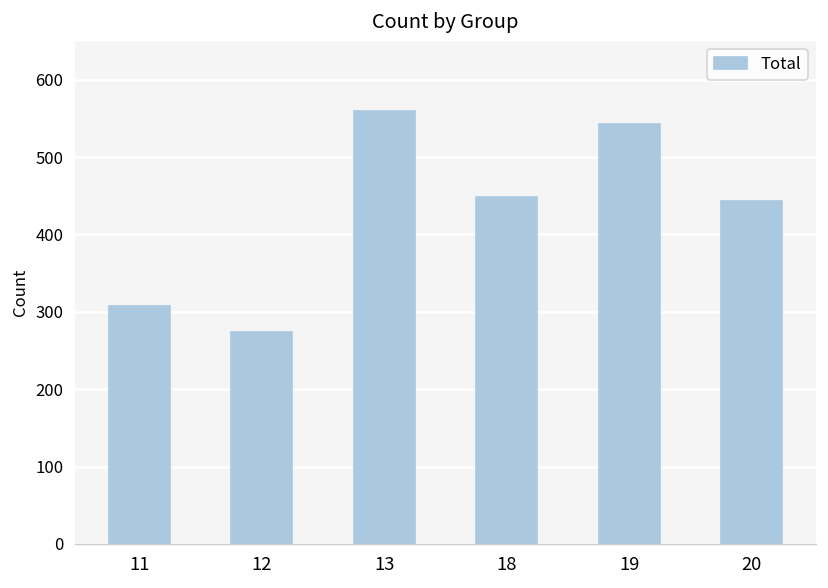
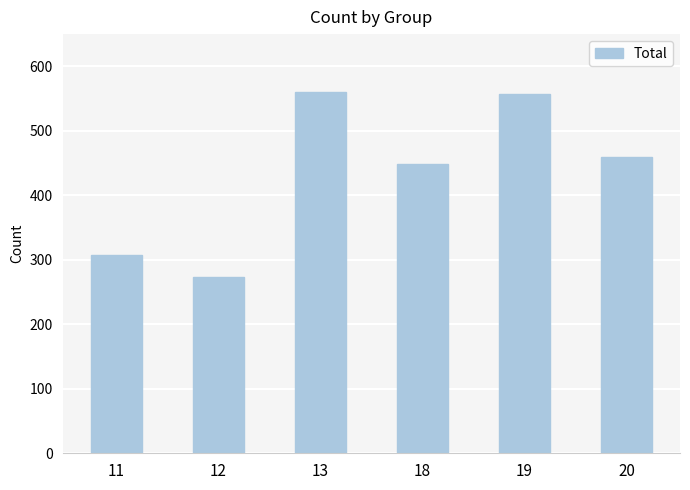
  {
    "11": 310,
    "12": 270,
    "13": 560,
    "18": 450,
-   "19": 540,
-   "20": 440
+   "19": 560,
+   "20": 460
  }
